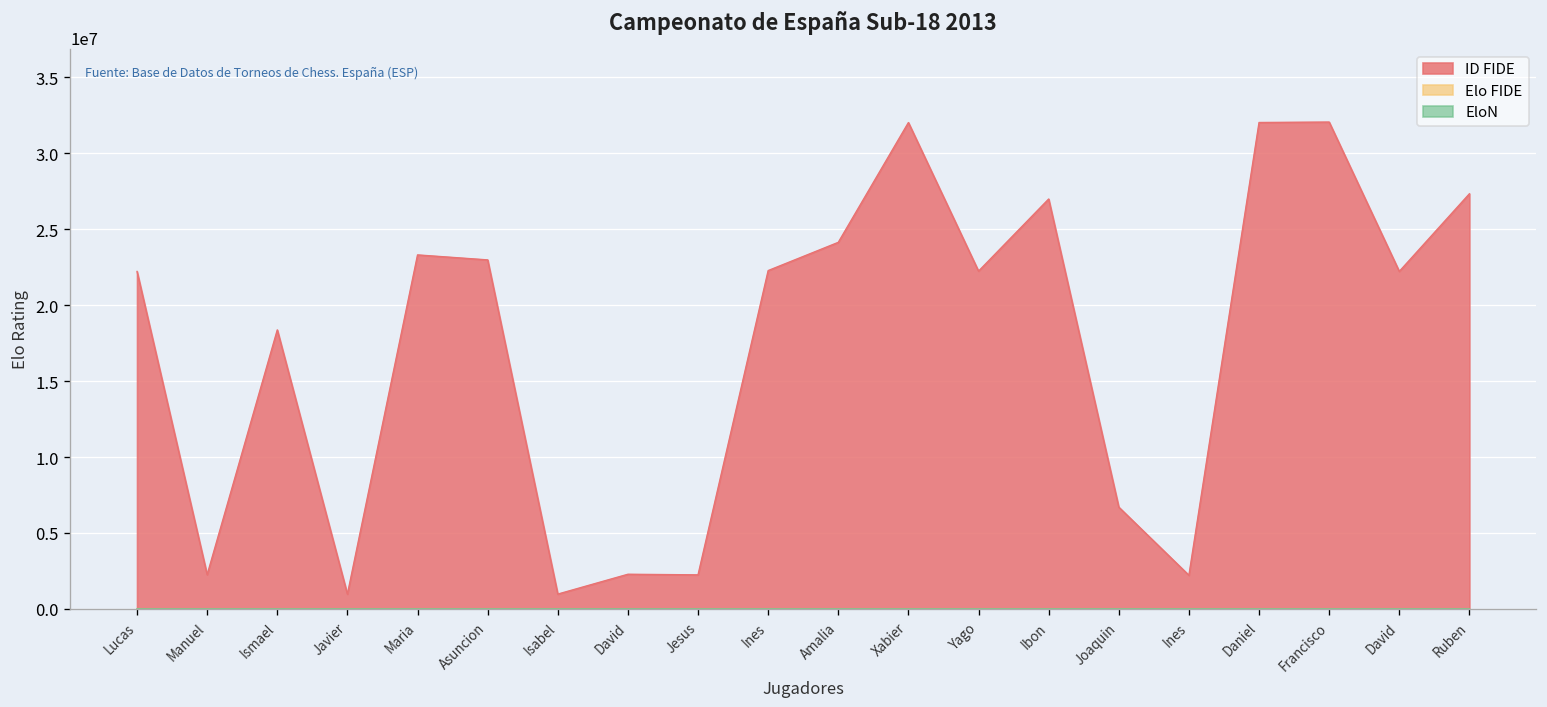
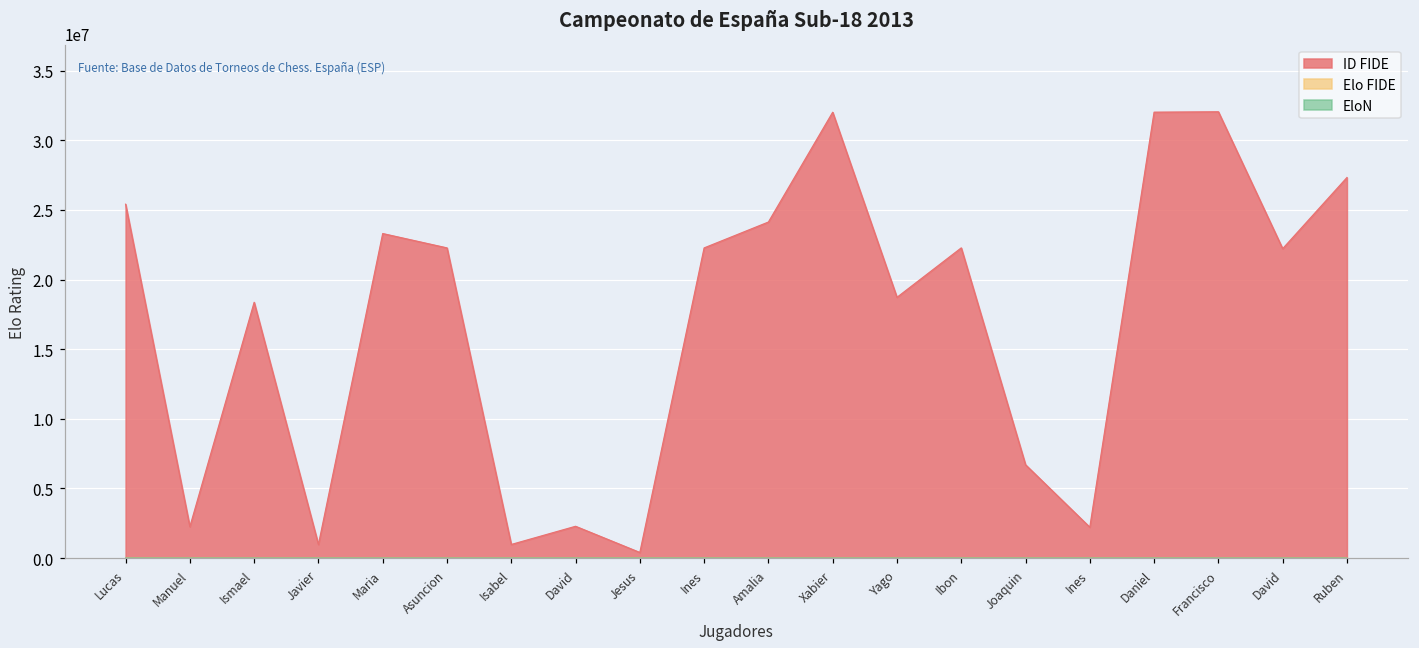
  {
    "ID FIDE": {
-     "Lucas": 22200000,
+     "Lucas": 25400000,
      "Manuel": 2300000,
      "Ismael": 18400000,
      "Javier": 1000000,
      "Maria": 23300000,
-     "Asuncion": 23000000,
+     "Asuncion": 22300000,
      "Isabel": 1000000,
-     "Jesus": 2200000,
+     "Jesus": 400000,
      "Amalia": 24100000,
      "Xabier": 32000000,
-     "Yago": 22200000,
-     "Ibon": 27000000,
+     "Yago": 18700000,
+     "Ibon": 22300000,
      "Joaquin": 6700000,
      "Daniel": 32000000,
      "Francisco": 32100000,
      "Ruben": 27300000
    },
    "EloN": {
      "Lucas": 0,
      "Manuel": 0,
      "Ismael": 0,
      "Javier": 0,
      "Maria": 0,
      "Asuncion": 0,
      "Isabel": 0,
      "Jesus": 0,
      "Amalia": 0,
      "Xabier": 0,
      "Yago": 0,
      "Ibon": 0,
      "Joaquin": 0,
      "Daniel": 0,
      "Francisco": 0,
      "Ruben": 0
    }
  }
